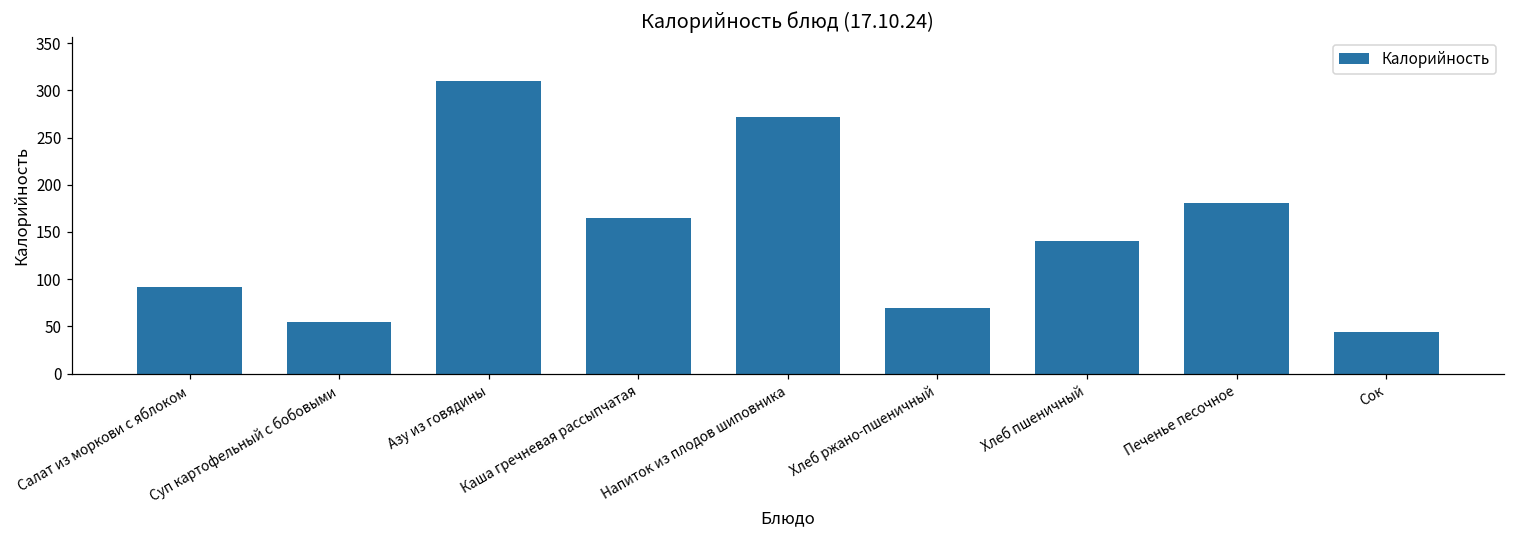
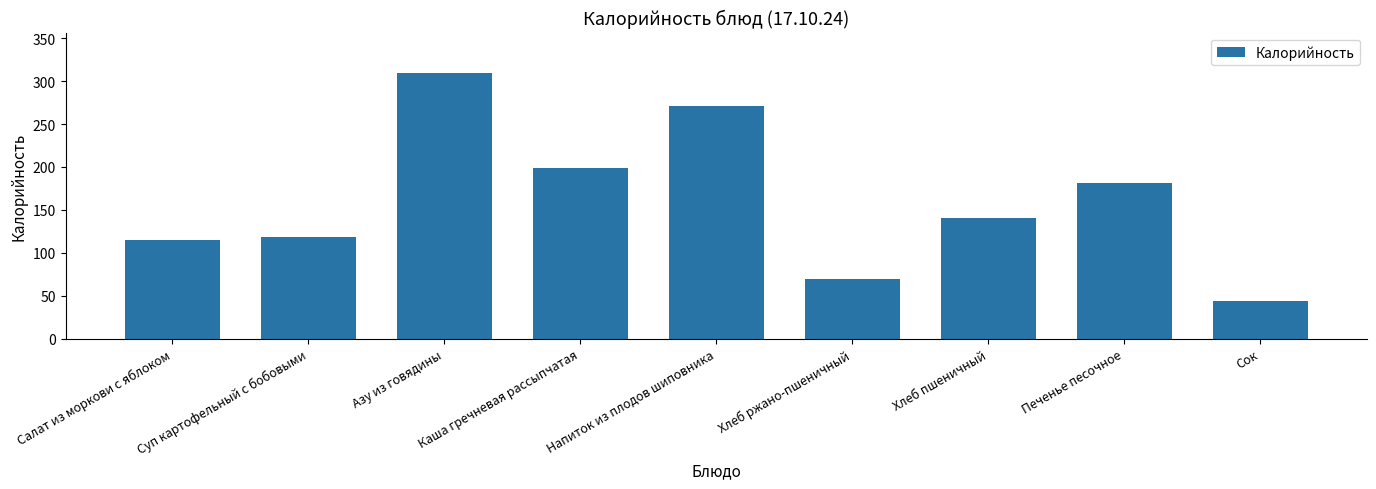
  {
-   "Салат из моркови с яблоком": 90,
-   "Суп картофельный с бобовыми": 50,
+   "Салат из моркови с яблоком": 110,
+   "Суп картофельный с бобовыми": 120,
    "Азу из говядины": 310,
-   "Каша гречневая рассыпчатая": 160,
+   "Каша гречневая рассыпчатая": 200,
    "Напиток из плодов шиповника": 270,
    "Хлеб ржано-пшеничный": 70,
    "Хлеб пшеничный": 140,
    "Печенье песочное": 180,
    "Сок": 40
  }
